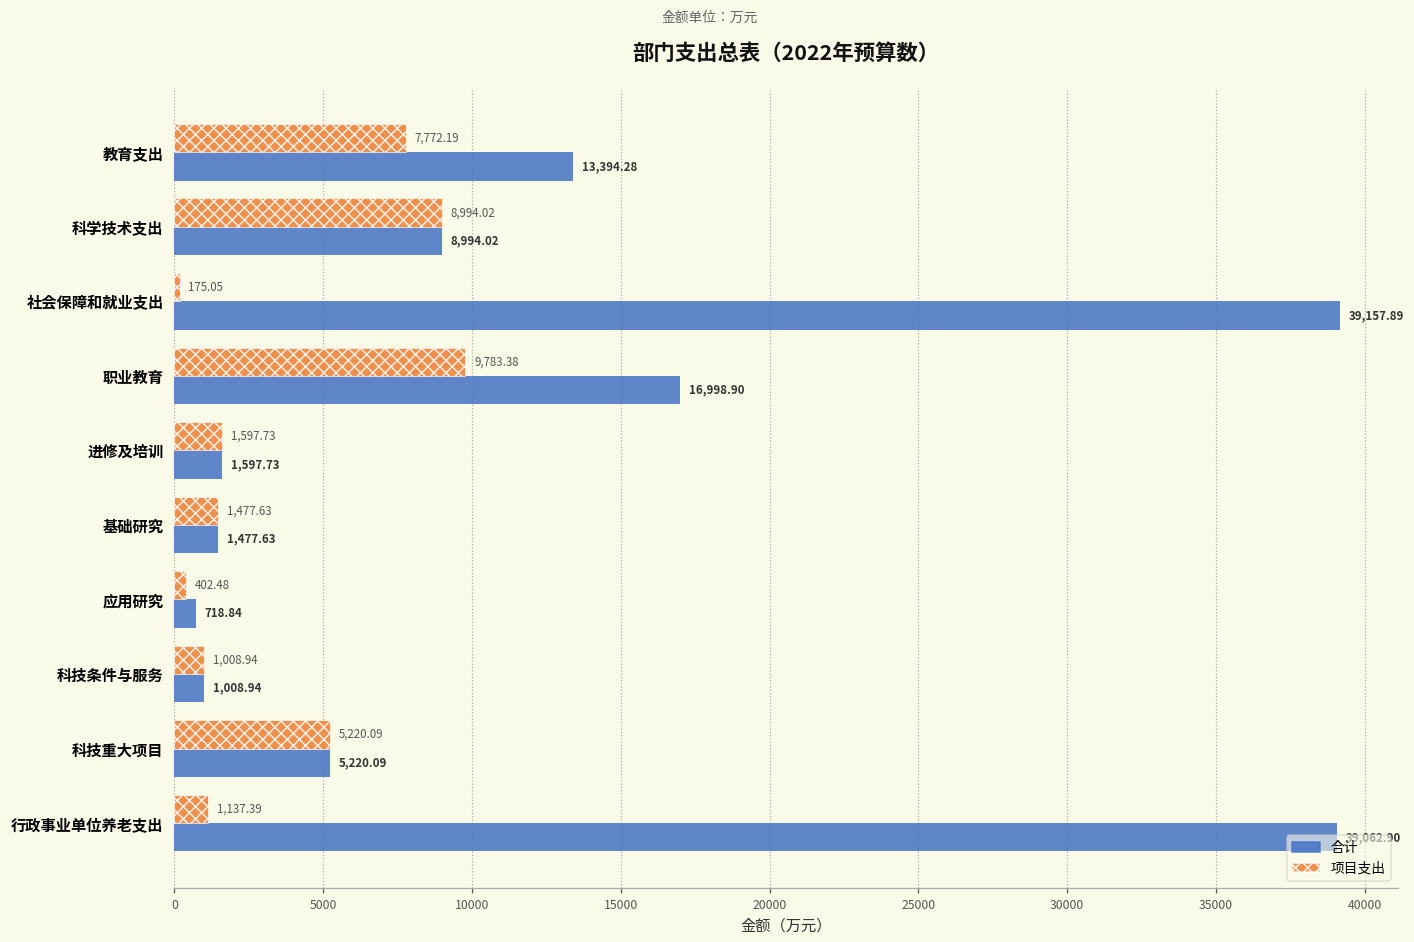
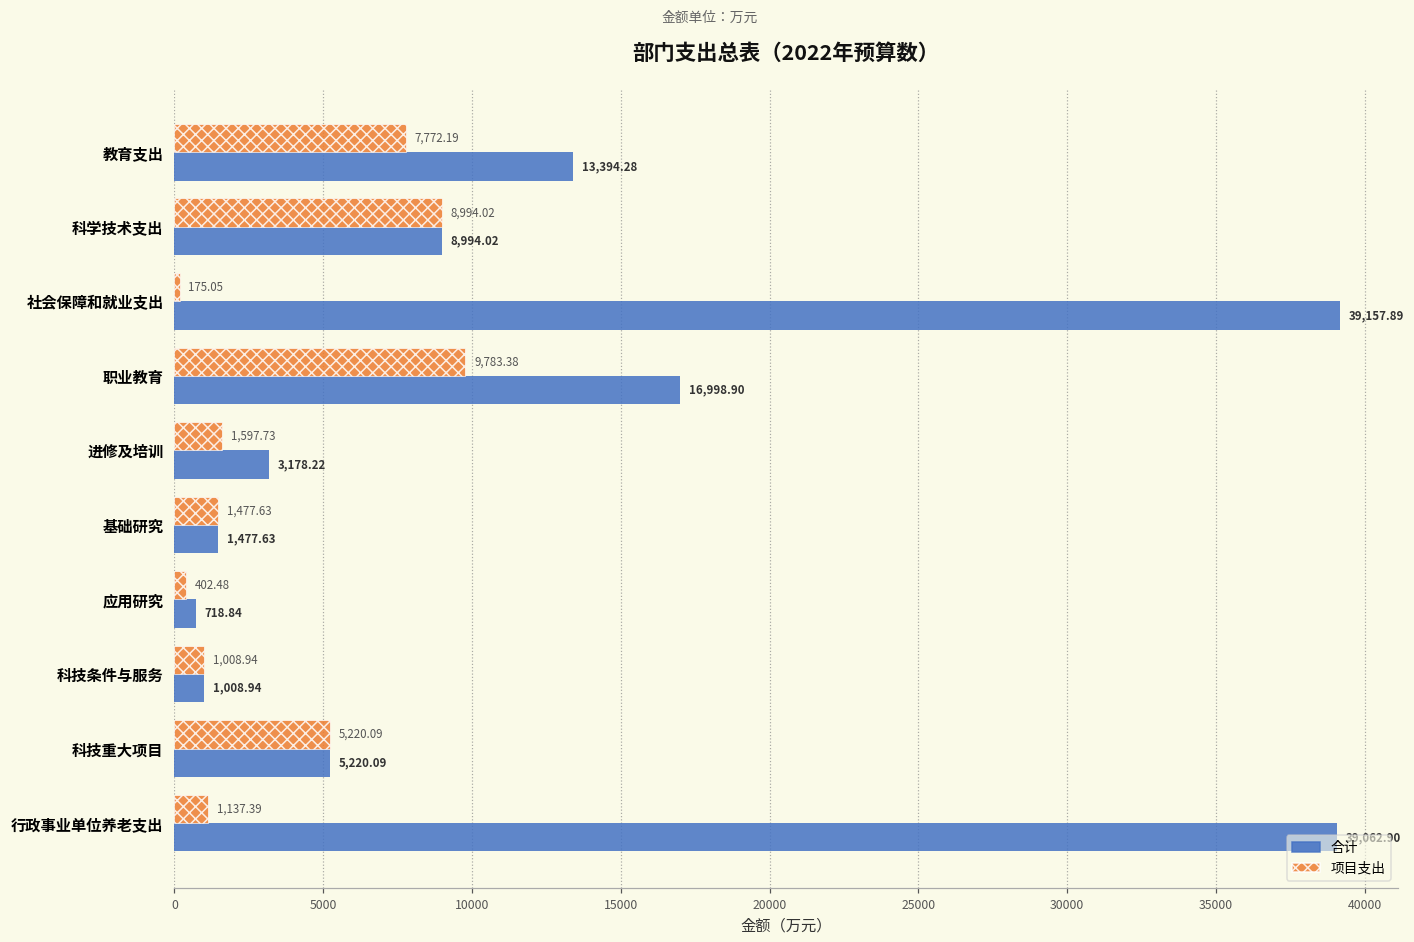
  {
    "合计": {
      "教育支出": "13,394.28",
      "科学技术支出": "8,994.02",
      "社会保障和就业支出": "39,157.89",
      "职业教育": "16,998.90",
-     "进修及培训": "1,597.73",
+     "进修及培训": "3,178.22",
      "基础研究": "1,477.63",
      "应用研究": "718.84",
      "科技条件与服务": "1,008.94",
      "科技重大项目": "5,220.09"
    },
    "项目支出": {
      "教育支出": "7,772.19",
      "科学技术支出": "8,994.02",
      "社会保障和就业支出": "175.05",
      "职业教育": "9,783.38",
      "进修及培训": "1,597.73",
      "基础研究": "1,477.63",
      "应用研究": "402.48",
      "科技条件与服务": "1,008.94",
      "科技重大项目": "5,220.09",
      "行政事业单位养老支出": "1,137.39"
    }
  }
